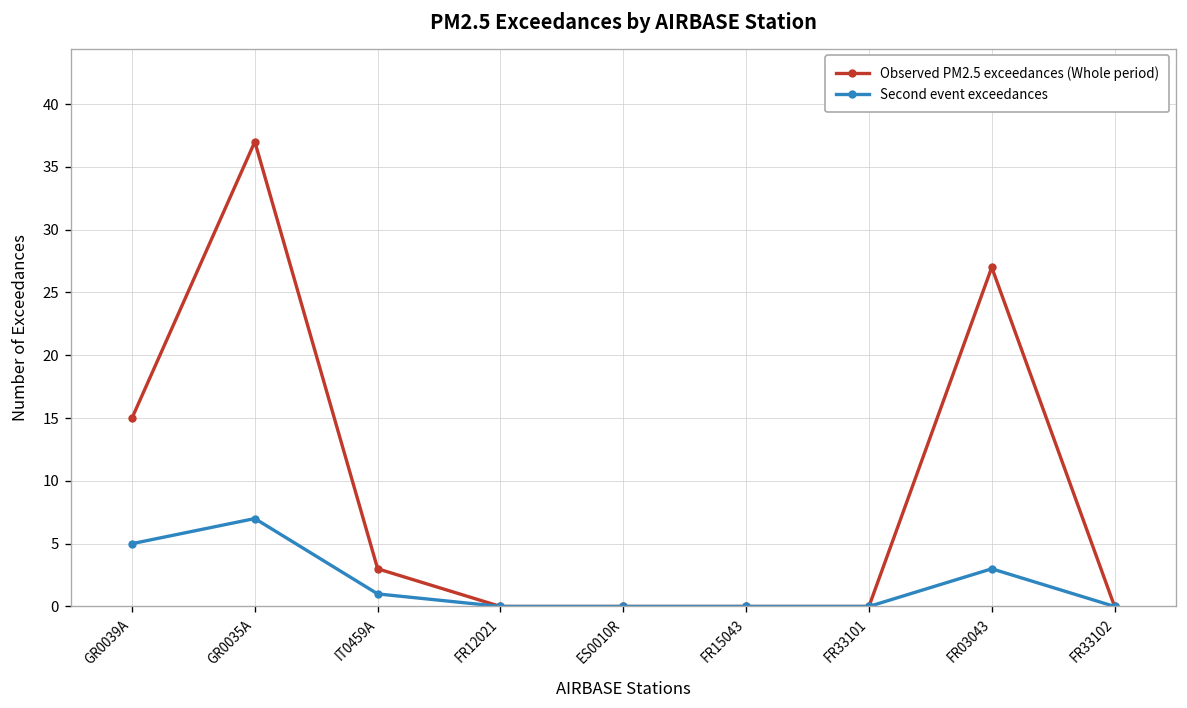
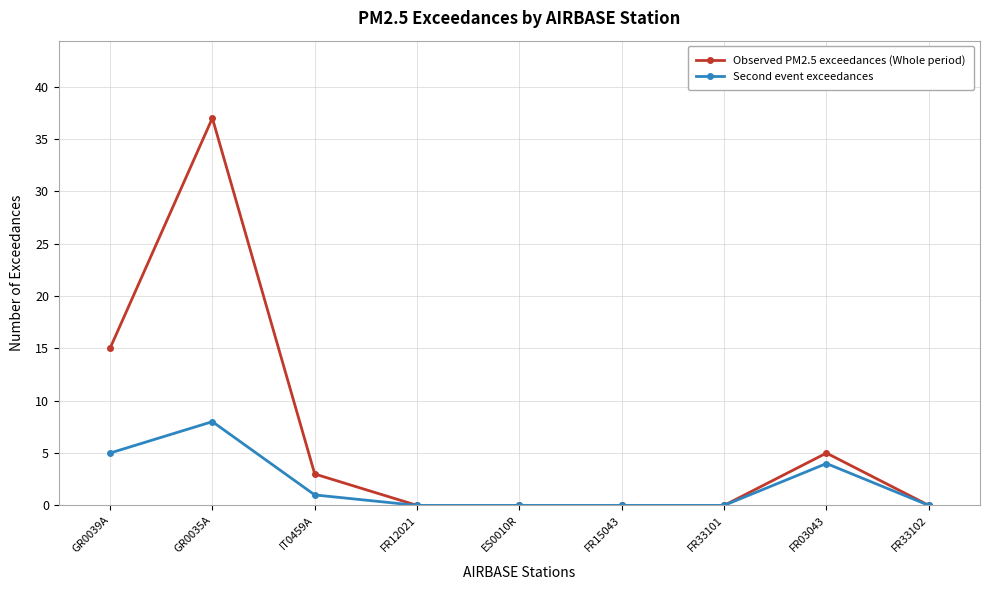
  {
    "Observed PM2.5 exceedances (Whole period)": {
      "GR0039A": 15,
      "GR0035A": 37,
      "IT0459A": 3,
-     "FR03043": 27
+     "FR03043": 5
    },
    "Second event exceedances": {
      "GR0039A": 5,
-     "GR0035A": 7,
+     "GR0035A": 8,
      "IT0459A": 1,
-     "FR03043": 3
+     "FR03043": 4
    }
  }
